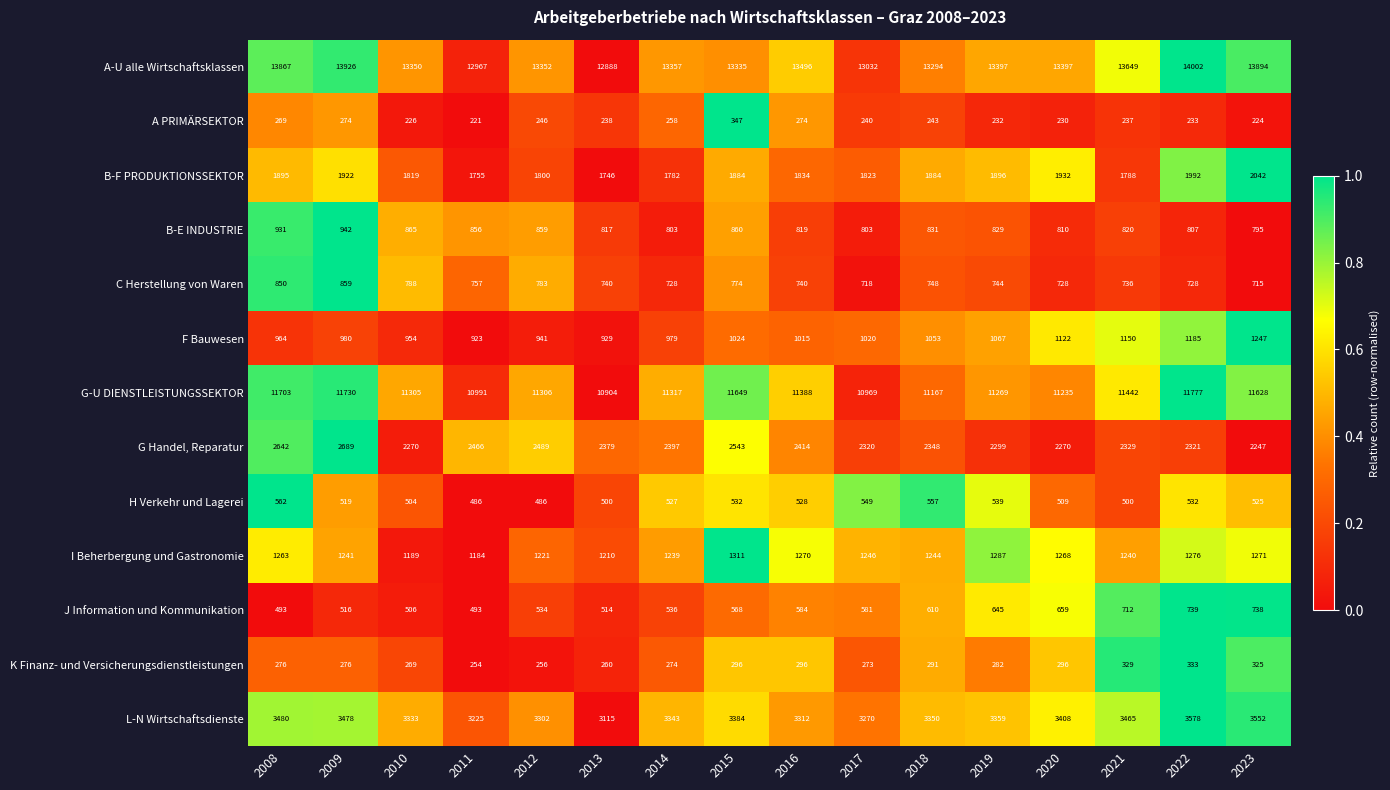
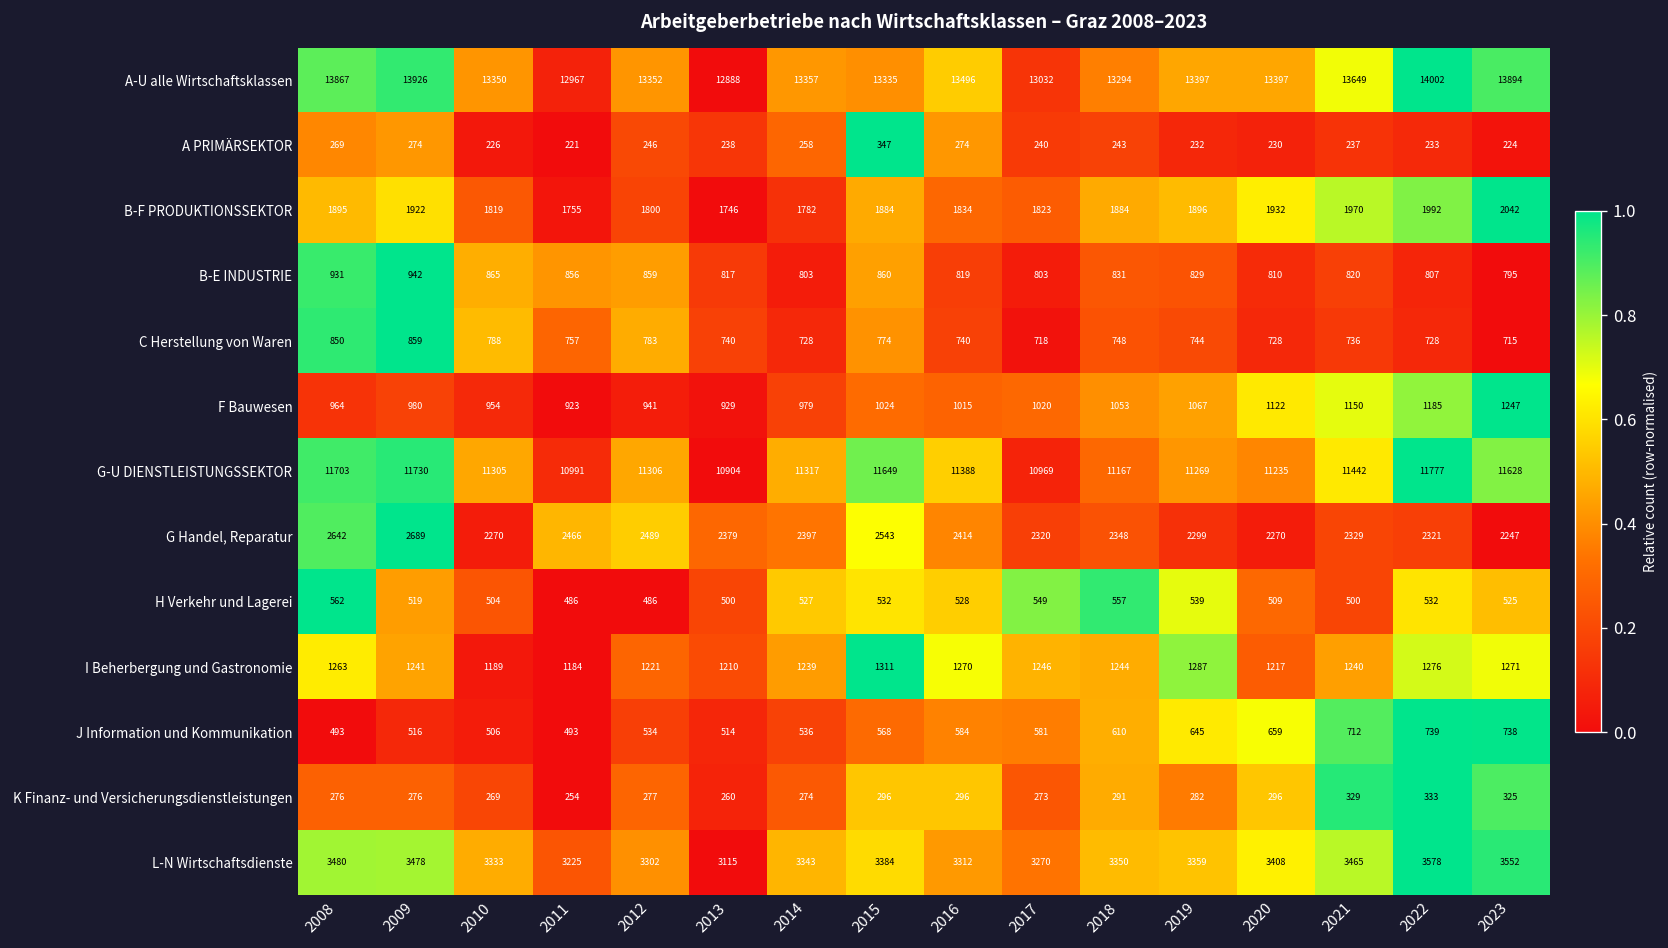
  {
    "B-F PRODUKTIONSSEKTOR": {
      "2008": 1895,
      "2009": 1922,
      "2010": 1819,
      "2011": 1755,
      "2012": 1800,
      "2013": 1746,
      "2014": 1782,
      "2015": 1884,
      "2016": 1834,
      "2017": 1823,
      "2018": 1884,
      "2019": 1896,
      "2020": 1932,
-     "2021": 1788,
+     "2021": 1970,
      "2022": 1992,
      "2023": 2042
    },
    "I Beherbergung und Gastronomie": {
      "2008": 1263,
      "2009": 1241,
      "2010": 1189,
      "2011": 1184,
      "2012": 1221,
      "2013": 1210,
      "2014": 1239,
      "2015": 1311,
      "2016": 1270,
      "2017": 1246,
      "2018": 1244,
      "2019": 1287,
-     "2020": 1268,
+     "2020": 1217,
      "2021": 1240,
      "2022": 1276,
      "2023": 1271
    },
    "K Finanz- und Versicherungsdienstleistungen": {
      "2008": 276,
      "2009": 276,
      "2010": 269,
      "2011": 254,
-     "2012": 256,
+     "2012": 277,
      "2013": 260,
      "2014": 274,
      "2015": 296,
      "2016": 296,
      "2017": 273,
      "2018": 291,
      "2019": 282,
      "2020": 296,
      "2021": 329,
      "2022": 333,
      "2023": 325
    }
  }
